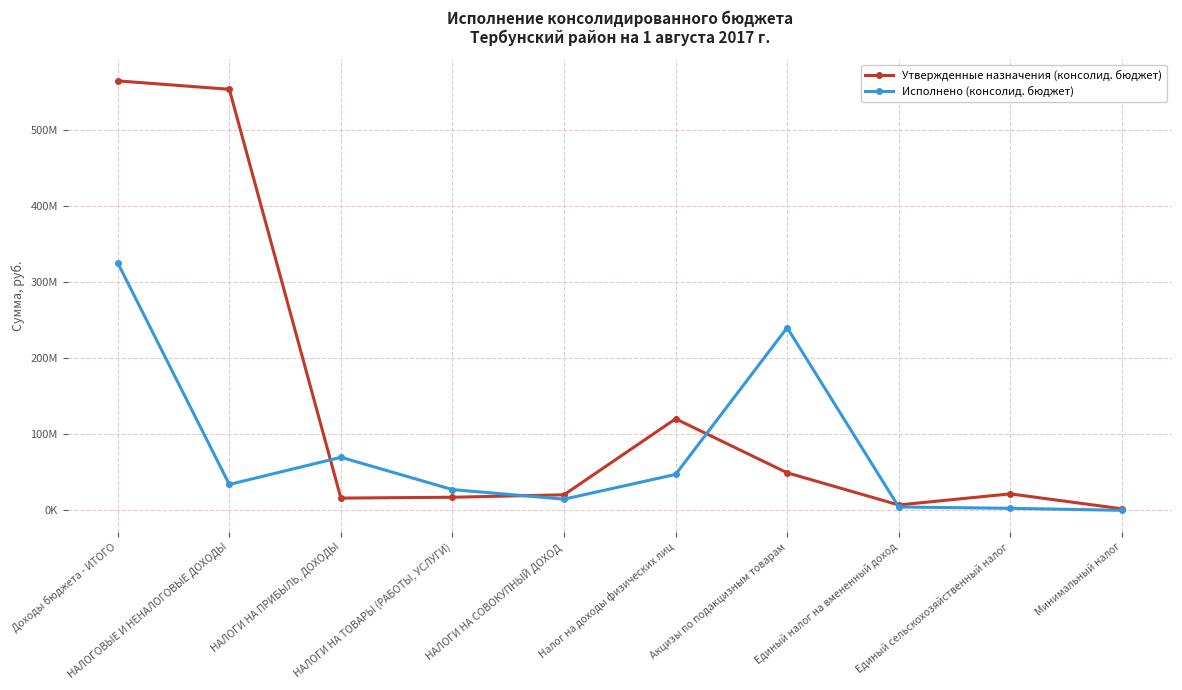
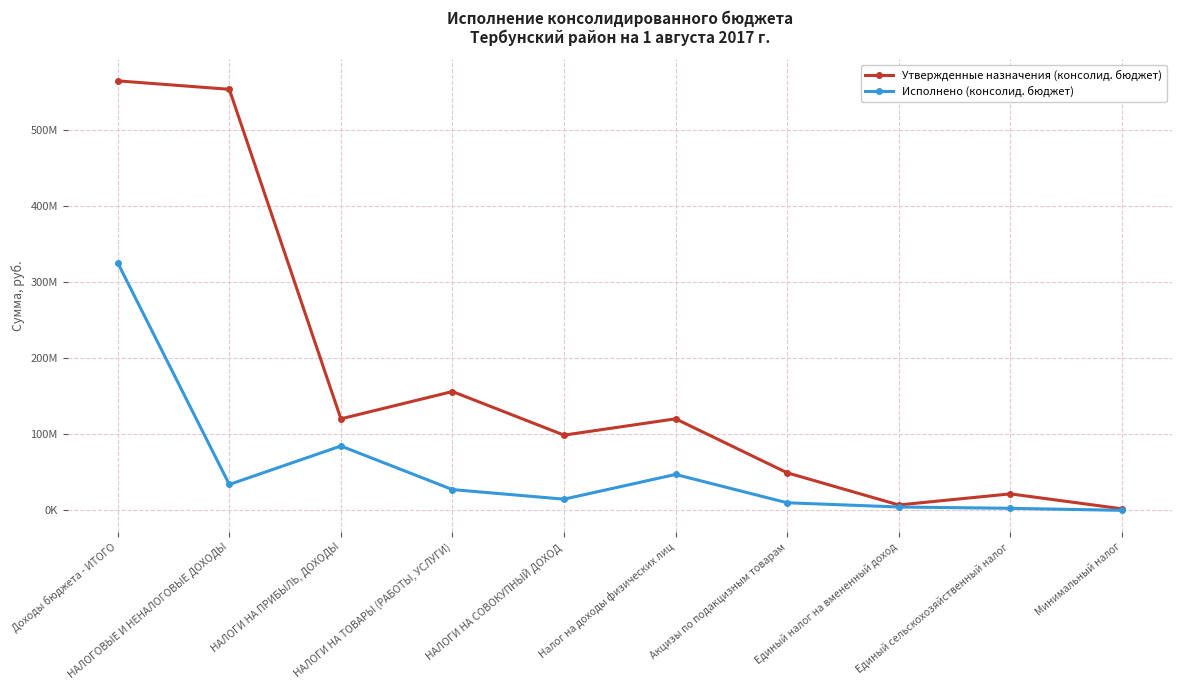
  {
    "Утвержденные назначения (консолид. бюджет)": {
      "Доходы бюджета - ИТОГО": 560000000,
      "НАЛОГОВЫЕ И НЕНАЛОГОВЫЕ ДОХОДЫ": 550000000,
-     "НАЛОГИ НА ПРИБЫЛЬ, ДОХОДЫ": 20000000,
-     "НАЛОГИ НА ТОВАРЫ (РАБОТЫ, УСЛУГИ)": 20000000,
-     "НАЛОГИ НА СОВОКУПНЫЙ ДОХОД": 20000000,
+     "НАЛОГИ НА ПРИБЫЛЬ, ДОХОДЫ": 120000000,
+     "НАЛОГИ НА ТОВАРЫ (РАБОТЫ, УСЛУГИ)": 160000000,
+     "НАЛОГИ НА СОВОКУПНЫЙ ДОХОД": 100000000,
      "Налог на доходы физических лиц": 120000000,
      "Акцизы по подакцизным товарам": 50000000,
      "Единый сельскохозяйственный налог": 20000000
    },
    "Исполнено (консолид. бюджет)": {
      "Доходы бюджета - ИТОГО": 330000000,
      "НАЛОГОВЫЕ И НЕНАЛОГОВЫЕ ДОХОДЫ": 30000000,
-     "НАЛОГИ НА ПРИБЫЛЬ, ДОХОДЫ": 70000000,
+     "НАЛОГИ НА ПРИБЫЛЬ, ДОХОДЫ": 80000000,
      "НАЛОГИ НА ТОВАРЫ (РАБОТЫ, УСЛУГИ)": 30000000,
      "НАЛОГИ НА СОВОКУПНЫЙ ДОХОД": 10000000,
      "Налог на доходы физических лиц": 50000000,
-     "Акцизы по подакцизным товарам": 240000000,
+     "Акцизы по подакцизным товарам": 10000000,
      "Единый сельскохозяйственный налог": 0
    }
  }
